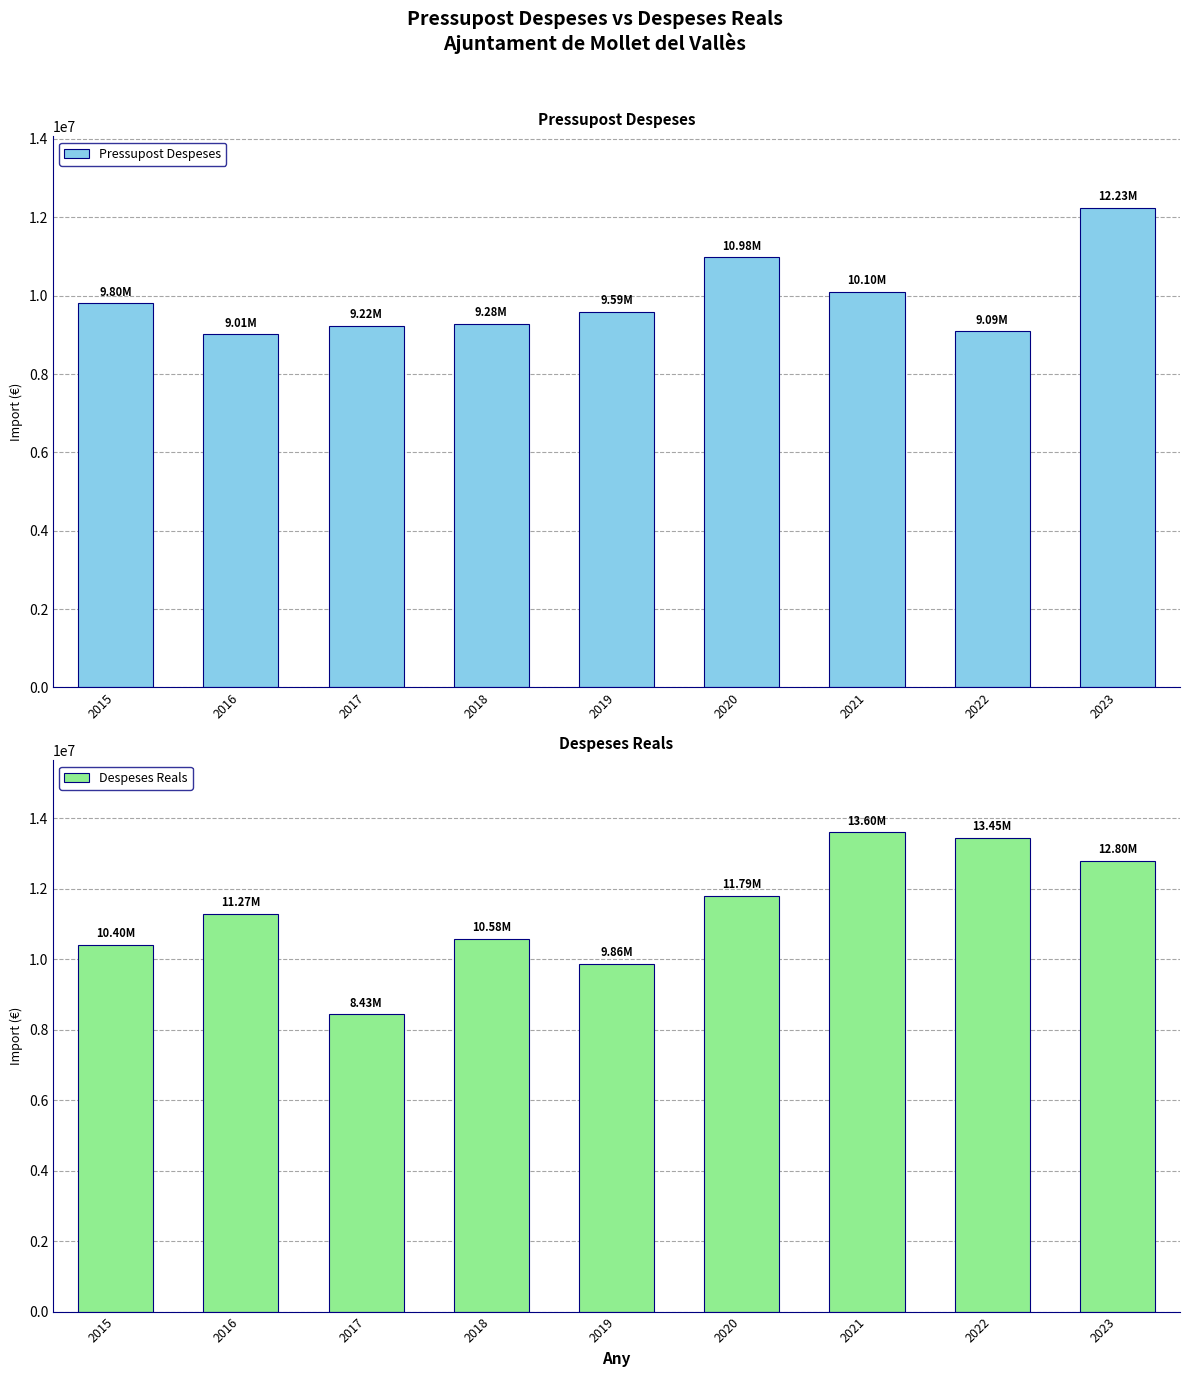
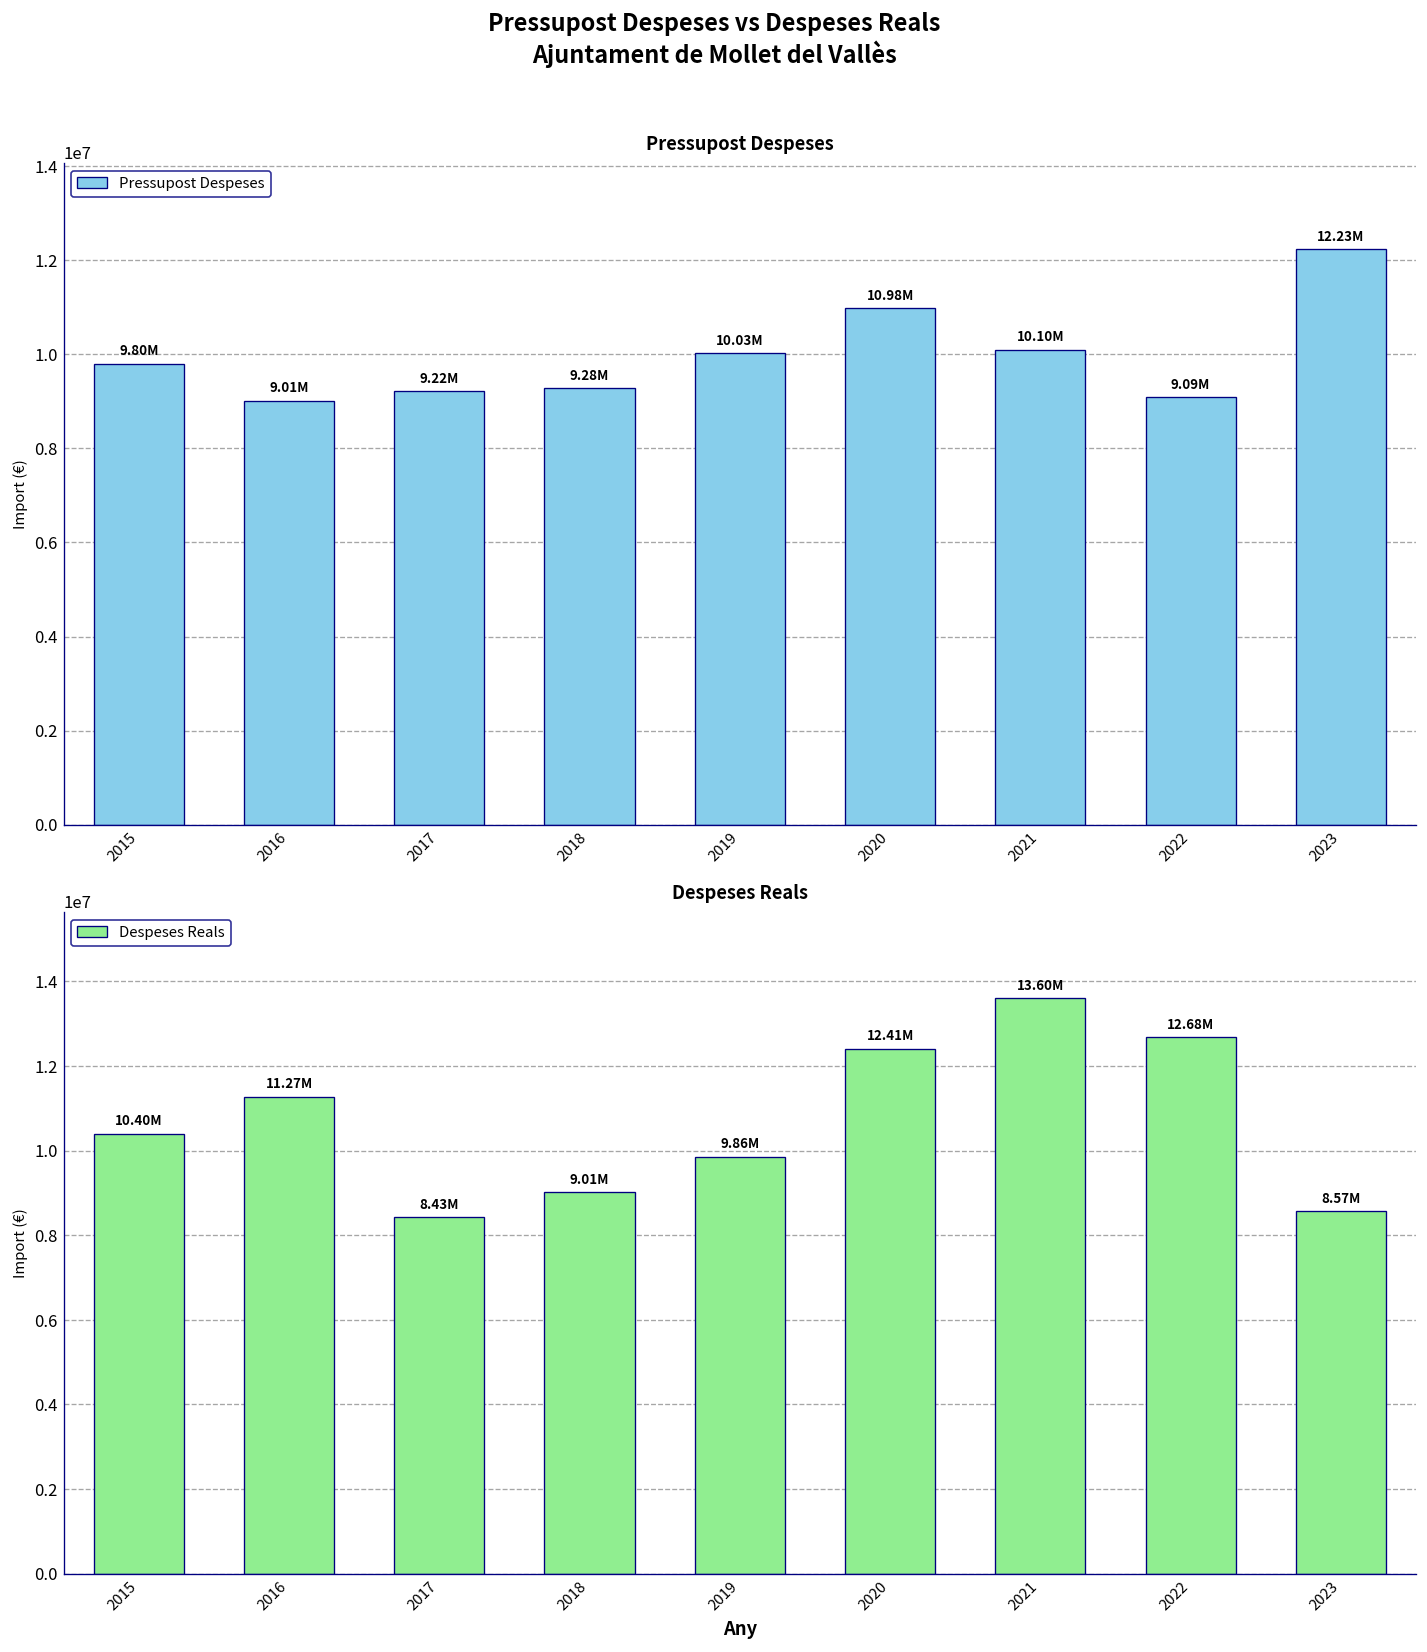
  {
    "Pressupost Despeses": {
      "2015": "9.80M",
      "2016": "9.01M",
      "2017": "9.22M",
      "2018": "9.28M",
-     "2019": "9.59M",
+     "2019": "10.03M",
      "2020": "10.98M",
      "2021": "10.10M",
      "2022": "9.09M",
      "2023": "12.23M"
    },
    "Despeses Reals": {
      "2015": "10.40M",
      "2016": "11.27M",
      "2017": "8.43M",
-     "2018": "10.58M",
+     "2018": "9.01M",
      "2019": "9.86M",
-     "2020": "11.79M",
+     "2020": "12.41M",
      "2021": "13.60M",
-     "2022": "13.45M",
-     "2023": "12.80M"
+     "2022": "12.68M",
+     "2023": "8.57M"
    }
  }
